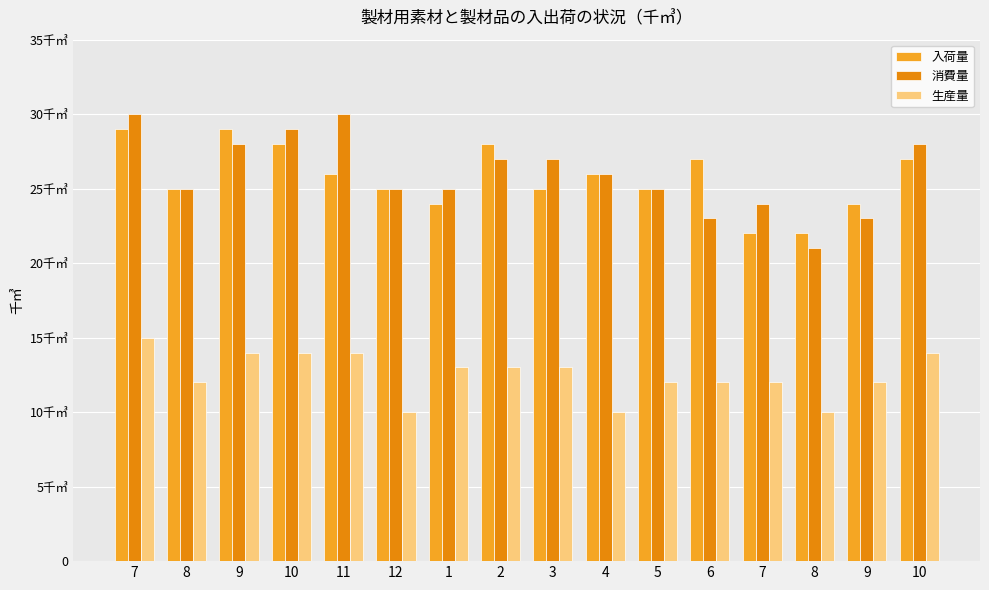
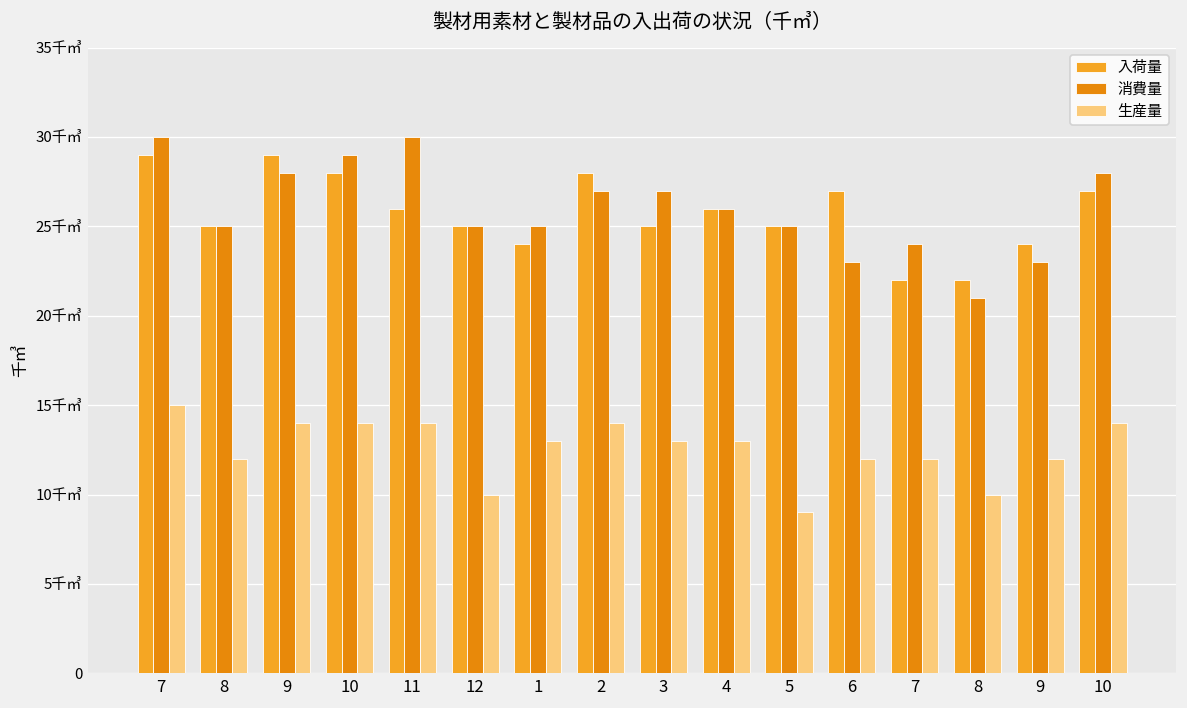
  {
    "生産量": {
      "11": "14千㎥",
      "12": "10千㎥",
      "1": "13千㎥",
-     "2": "13千㎥",
+     "2": "14千㎥",
      "3": "13千㎥",
-     "4": "10千㎥",
-     "5": "12千㎥",
+     "4": "13千㎥",
+     "5": "9千㎥",
      "6": "12千㎥"
    }
  }
